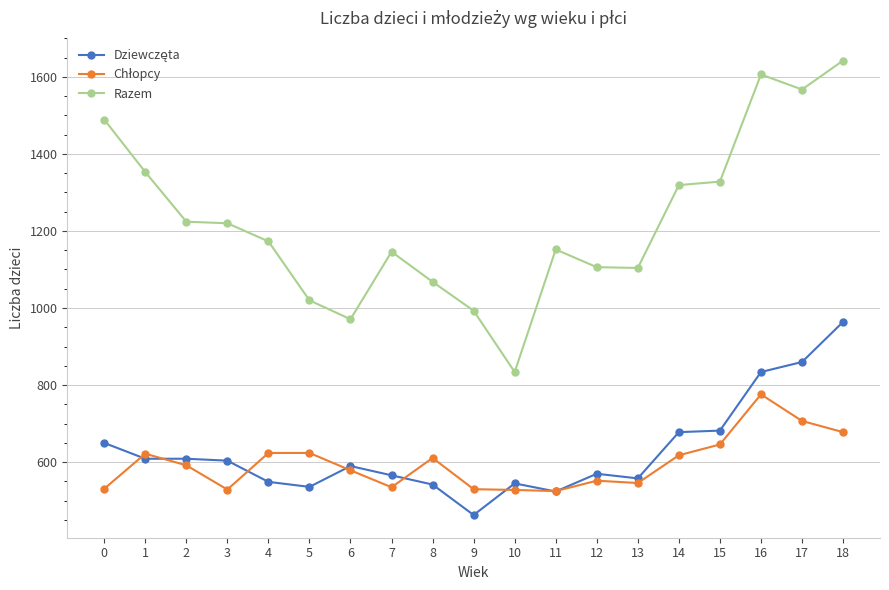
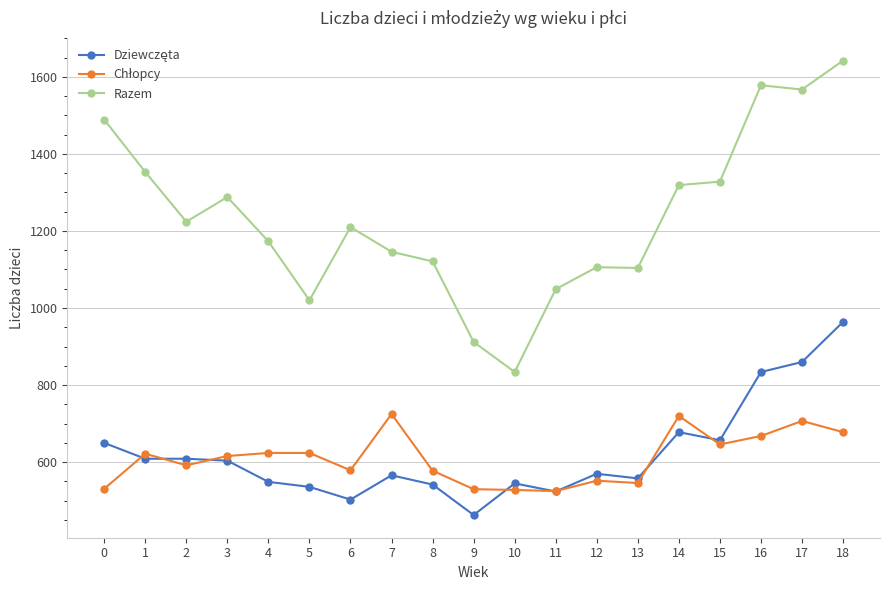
  {
    "Dziewczęta": {
      "0": 650,
      "1": 610,
      "2": 610,
      "3": 600,
      "4": 550,
      "5": 540,
-     "6": 590,
+     "6": 500,
      "7": 570,
      "8": 540,
      "9": 460,
      "10": 550,
      "12": 570,
      "13": 560,
      "14": 680,
-     "15": 680,
+     "15": 660,
      "16": 830,
      "17": 860,
      "18": 960
    },
    "Chłopcy": {
      "0": 530,
      "1": 620,
      "2": 590,
-     "3": 530,
+     "3": 620,
      "4": 620,
      "5": 620,
      "6": 580,
-     "7": 540,
-     "8": 610,
+     "7": 730,
+     "8": 580,
      "9": 530,
      "10": 530,
      "12": 550,
      "13": 550,
-     "14": 620,
+     "14": 720,
      "15": 650,
-     "16": 780,
+     "16": 670,
      "17": 710,
      "18": 680
    },
    "Razem": {
      "0": 1490,
      "1": 1350,
      "2": 1220,
-     "3": 1220,
+     "3": 1290,
      "4": 1170,
      "5": 1020,
-     "6": 970,
+     "6": 1210,
      "7": 1150,
-     "8": 1070,
-     "9": 990,
+     "8": 1120,
+     "9": 910,
      "10": 830,
-     "11": 1150,
+     "11": 1050,
      "12": 1110,
      "13": 1100,
      "14": 1320,
      "15": 1330,
-     "16": 1610,
+     "16": 1580,
      "17": 1570,
      "18": 1640
    }
  }
